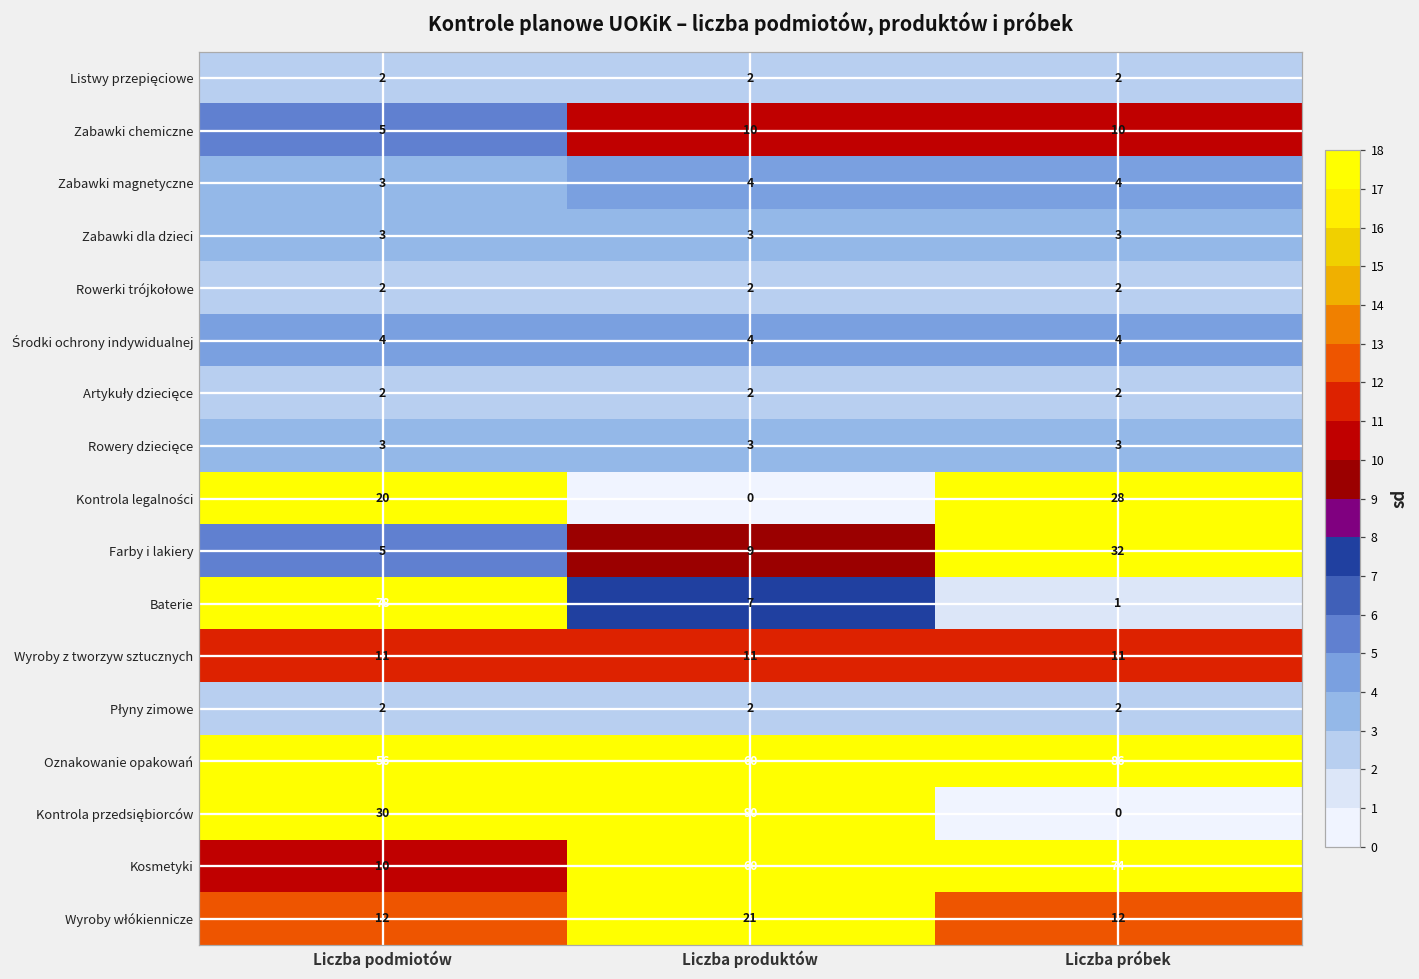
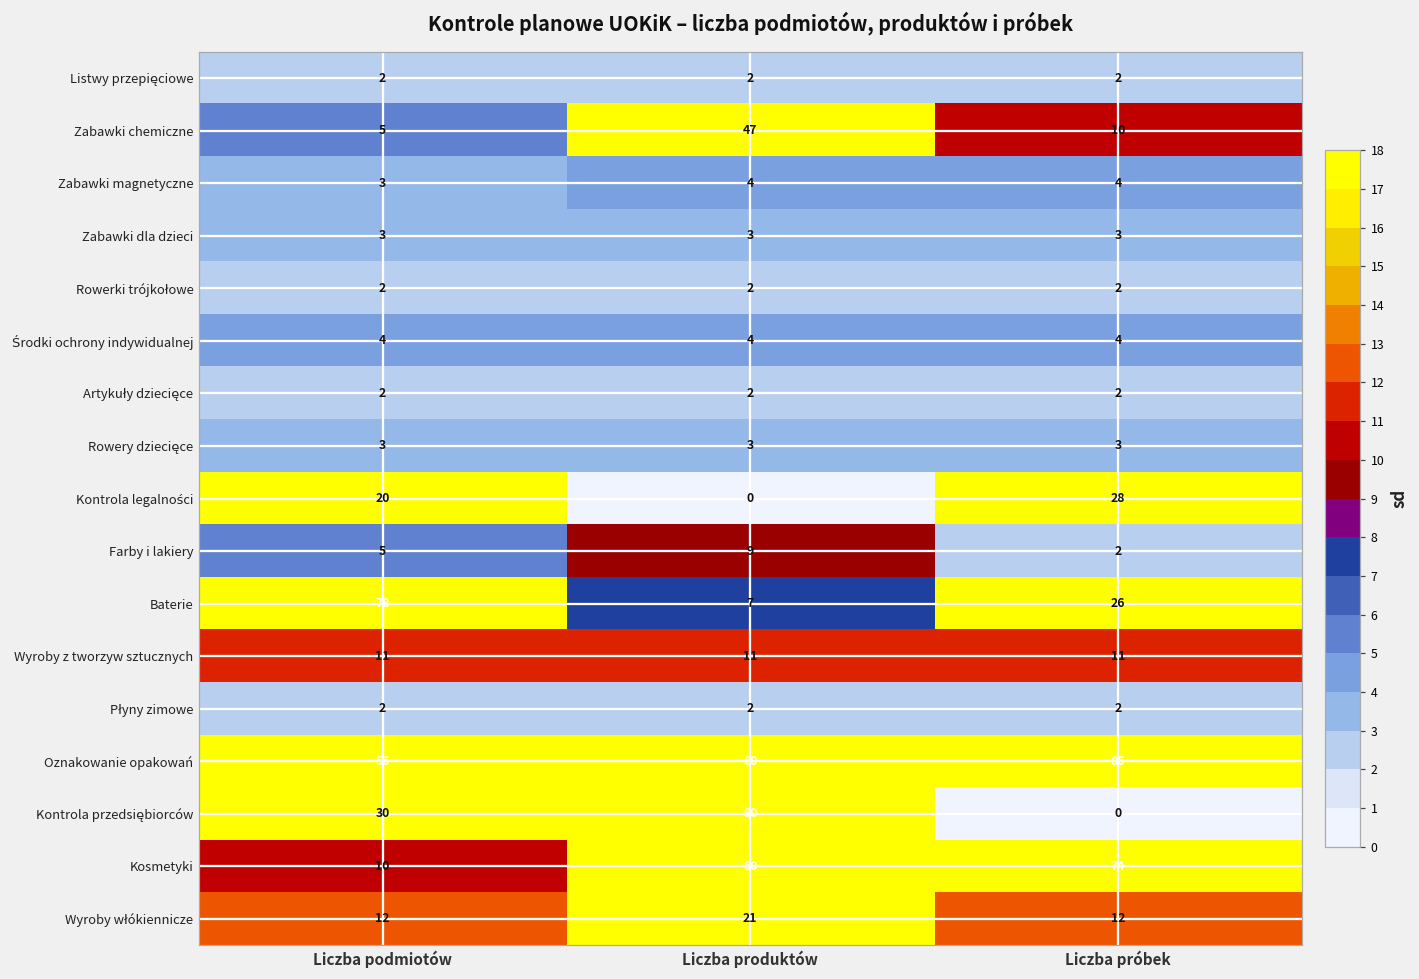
  {
    "Listwy przepięciowe": {
      "Liczba podmiotów": 2,
      "Liczba produktów": 2,
      "Liczba próbek": 2
    },
    "Zabawki chemiczne": {
      "Liczba podmiotów": 5,
-     "Liczba produktów": 10,
+     "Liczba produktów": 47,
      "Liczba próbek": 10
    },
    "Zabawki magnetyczne": {
      "Liczba podmiotów": 3,
      "Liczba produktów": 4,
      "Liczba próbek": 4
    },
    "Zabawki dla dzieci": {
      "Liczba podmiotów": 3,
      "Liczba produktów": 3,
      "Liczba próbek": 3
    },
    "Rowerki trójkołowe": {
      "Liczba podmiotów": 2,
      "Liczba produktów": 2,
      "Liczba próbek": 2
    },
    "Środki ochrony indywidualnej": {
      "Liczba podmiotów": 4,
      "Liczba produktów": 4,
      "Liczba próbek": 4
    },
    "Artykuły dziecięce": {
      "Liczba podmiotów": 2,
      "Liczba produktów": 2,
      "Liczba próbek": 2
    },
    "Rowery dziecięce": {
      "Liczba podmiotów": 3,
      "Liczba produktów": 3,
      "Liczba próbek": 3
    },
    "Kontrola legalności": {
      "Liczba podmiotów": 20,
      "Liczba produktów": 0,
      "Liczba próbek": 28
    },
    "Farby i lakiery": {
      "Liczba podmiotów": 5,
      "Liczba produktów": 9,
-     "Liczba próbek": 32
+     "Liczba próbek": 2
    },
    "Baterie": {
      "Liczba podmiotów": 78,
      "Liczba produktów": 7,
-     "Liczba próbek": 1
+     "Liczba próbek": 26
    },
    "Wyroby z tworzyw sztucznych": {
      "Liczba podmiotów": 11,
      "Liczba produktów": 11,
      "Liczba próbek": 11
    },
    "Płyny zimowe": {
      "Liczba podmiotów": 2,
      "Liczba produktów": 2,
      "Liczba próbek": 2
    },
    "Oznakowanie opakowań": {
      "Liczba podmiotów": 56,
      "Liczba produktów": 60,
      "Liczba próbek": 86
    },
    "Kontrola przedsiębiorców": {
      "Liczba podmiotów": 30,
      "Liczba produktów": 90,
      "Liczba próbek": 0
    },
    "Kosmetyki": {
      "Liczba podmiotów": 10,
      "Liczba produktów": 60,
      "Liczba próbek": 74
    },
    "Wyroby włókiennicze": {
      "Liczba podmiotów": 12,
      "Liczba produktów": 21,
      "Liczba próbek": 12
    }
  }
